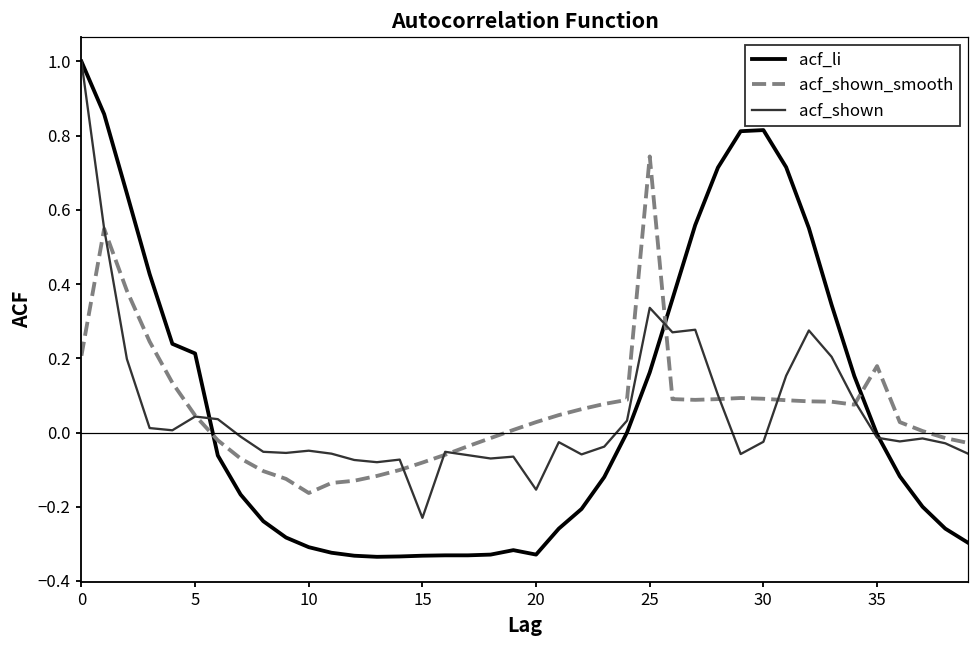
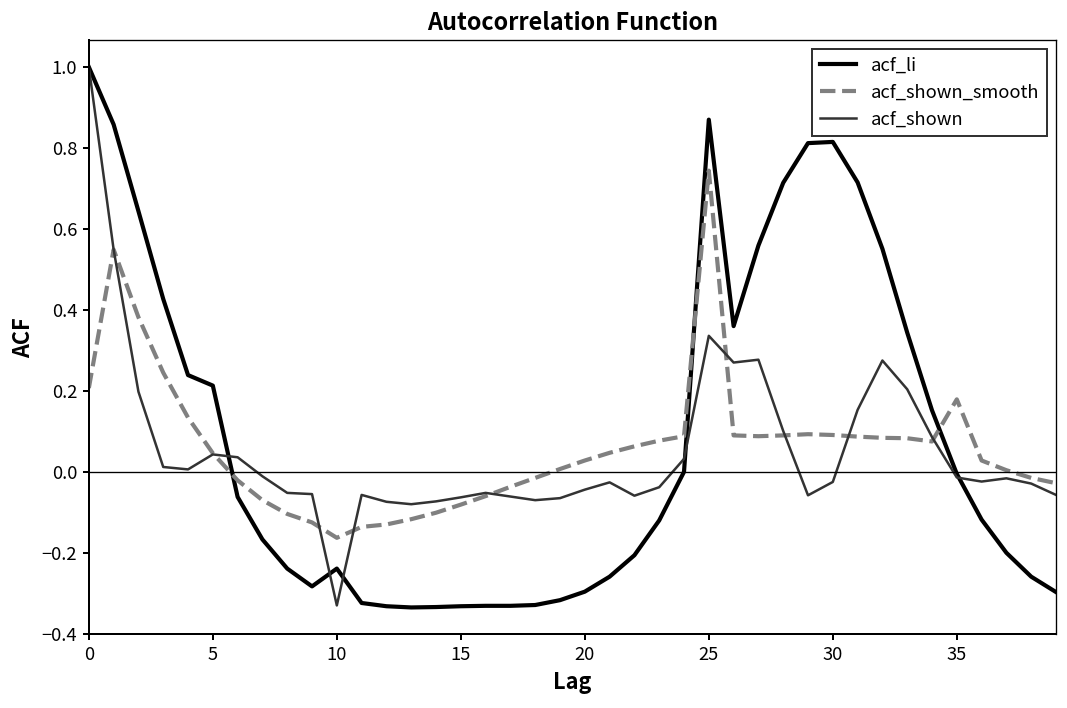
  {
    "acf_li": {
      "5": 0.21,
-     "10": -0.31,
+     "10": -0.24,
      "15": -0.33,
-     "20": -0.33,
-     "25": 0.16,
+     "20": -0.30,
+     "25": 0.87,
      "35": -0.01
    },
    "acf_shown_smooth": {
      "0": 0.21,
      "10": -0.16,
      "15": -0.08,
      "20": 0.03,
      "25": 0.74,
      "30": 0.09,
      "35": 0.18
    },
    "acf_shown": {
-     "10": -0.05,
-     "15": -0.23,
-     "20": -0.15,
+     "10": -0.33,
+     "15": -0.06,
+     "20": -0.04,
      "25": 0.34,
      "30": -0.03,
      "35": -0.01
    }
  }
